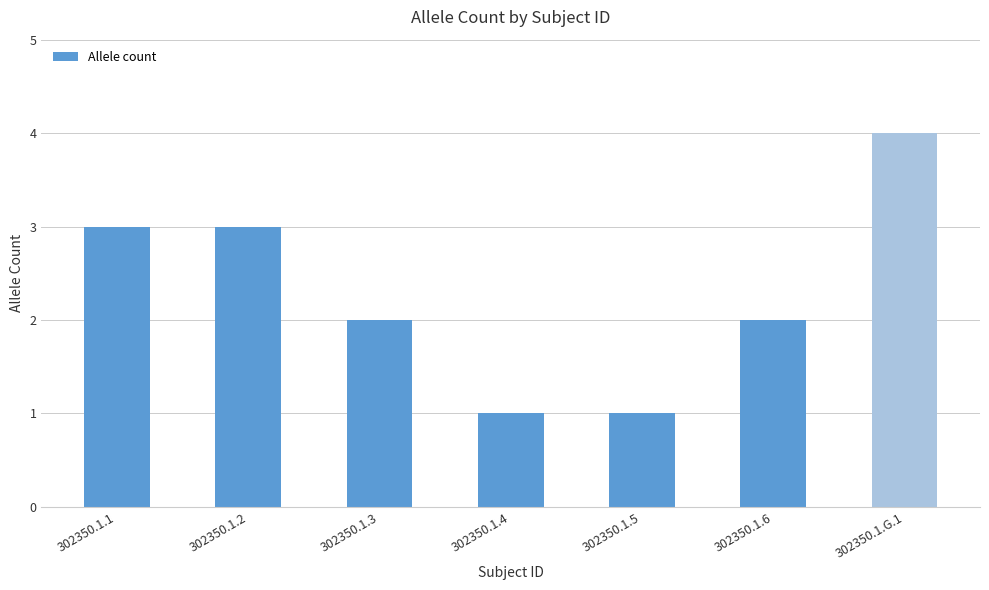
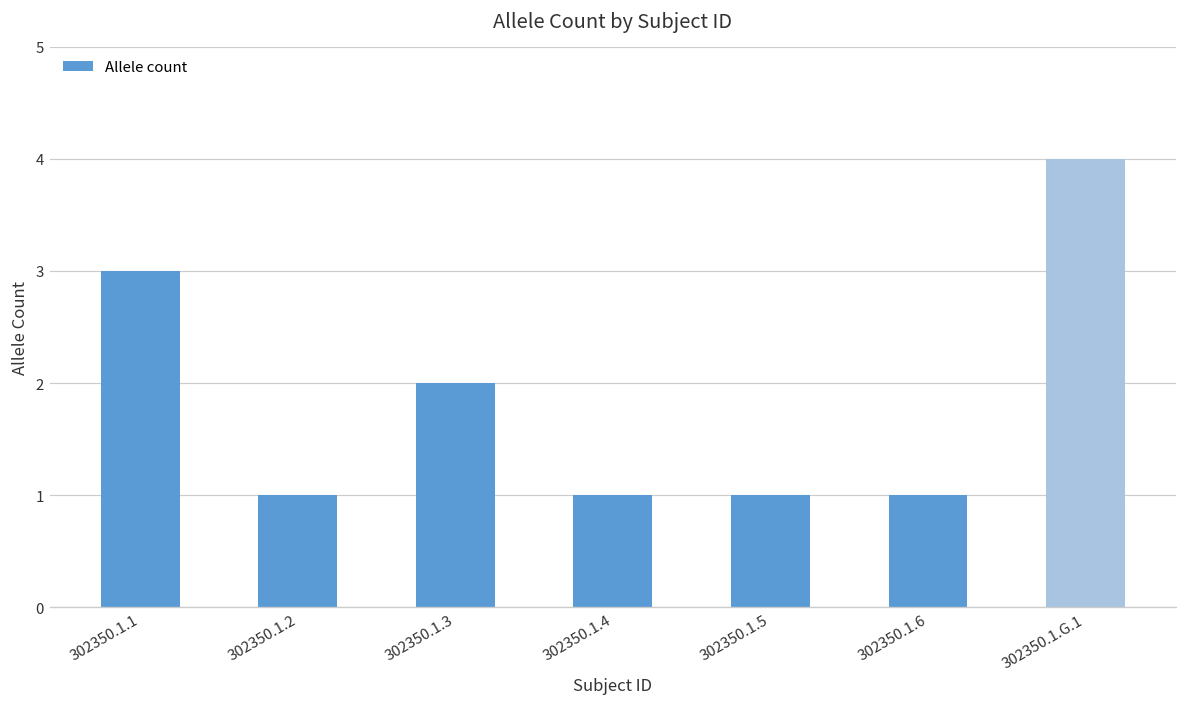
  {
    "302350.1.1": 3,
-   "302350.1.2": 3,
+   "302350.1.2": 1,
    "302350.1.3": 2,
    "302350.1.4": 1,
    "302350.1.5": 1,
-   "302350.1.6": 2,
+   "302350.1.6": 1,
    "302350.1.G.1": 4
  }
